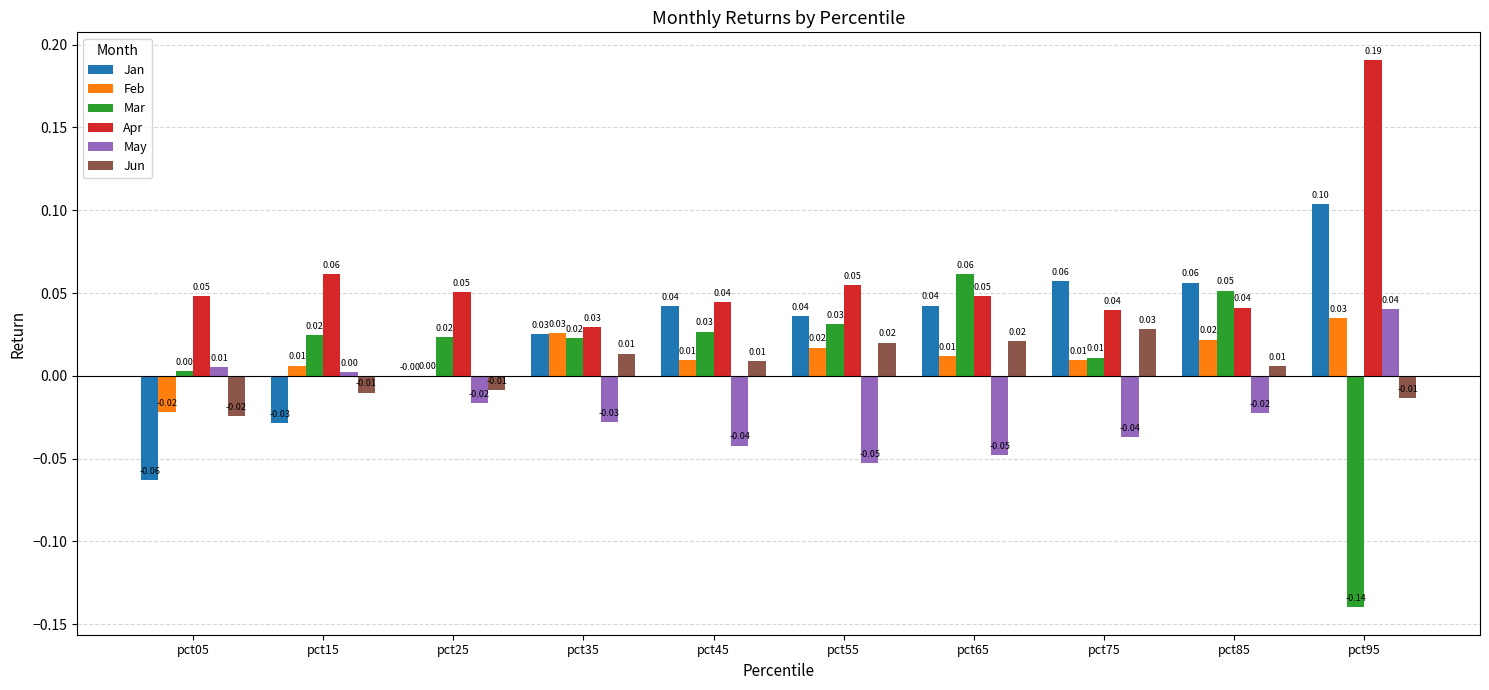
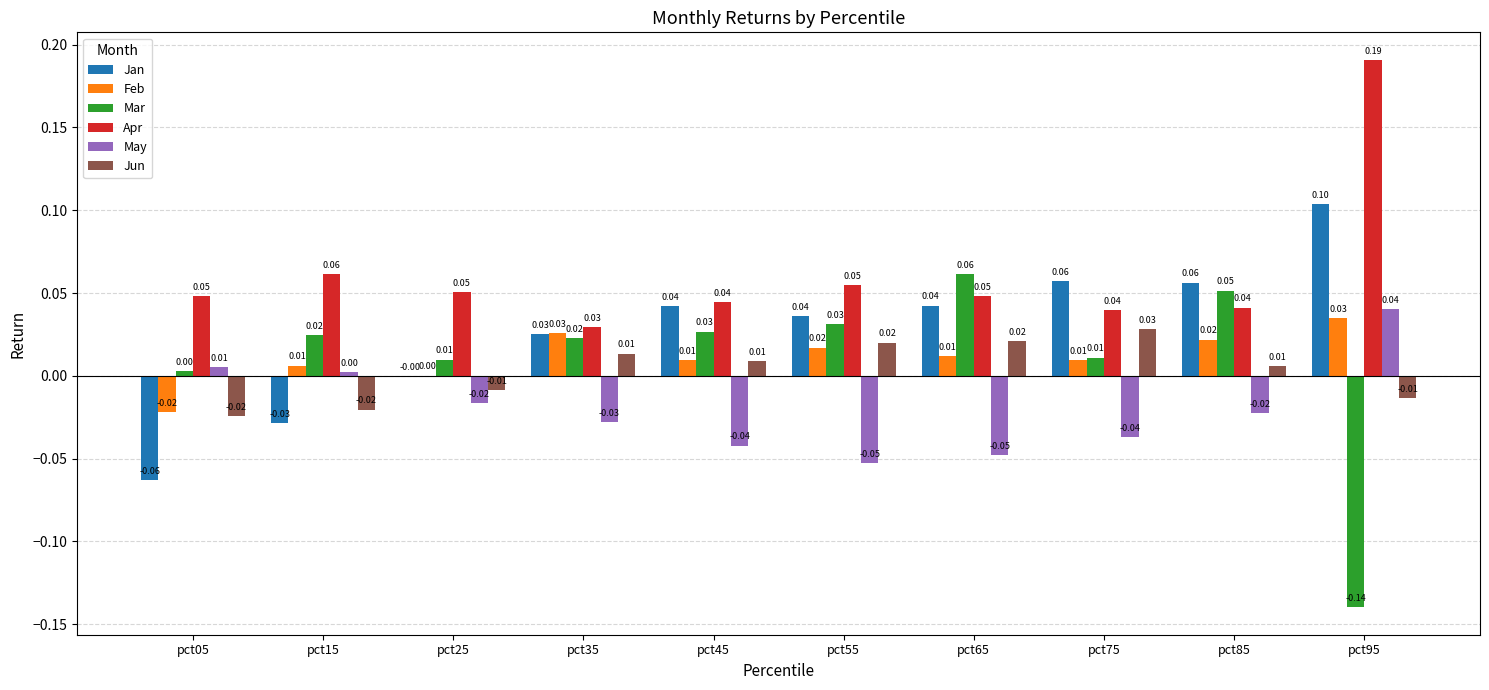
  {
    "Jan": {
      "pct05": -0.06,
      "pct15": -0.03,
      "pct25": -0.00,
      "pct35": 0.03,
      "pct45": 0.04,
      "pct55": 0.04,
      "pct65": 0.04,
      "pct75": 0.06,
      "pct85": 0.06,
      "pct95": 0.10
    },
    "Feb": {
      "pct05": -0.02,
      "pct15": 0.01,
      "pct25": 0.00,
      "pct35": 0.03,
      "pct45": 0.01,
      "pct55": 0.02,
      "pct65": 0.01,
      "pct75": 0.01,
      "pct85": 0.02,
      "pct95": 0.03
    },
    "Mar": {
      "pct05": 0.00,
      "pct15": 0.02,
-     "pct25": 0.02,
+     "pct25": 0.01,
      "pct35": 0.02,
      "pct45": 0.03,
      "pct55": 0.03,
      "pct65": 0.06,
      "pct75": 0.01,
      "pct85": 0.05,
      "pct95": -0.14
    },
    "Apr": {
      "pct05": 0.05,
      "pct15": 0.06,
      "pct25": 0.05,
      "pct35": 0.03,
      "pct45": 0.04,
      "pct55": 0.05,
      "pct65": 0.05,
      "pct75": 0.04,
      "pct85": 0.04,
      "pct95": 0.19
    },
    "May": {
      "pct05": 0.01,
      "pct15": 0.00,
      "pct25": -0.02,
      "pct35": -0.03,
      "pct45": -0.04,
      "pct55": -0.05,
      "pct65": -0.05,
      "pct75": -0.04,
      "pct85": -0.02,
      "pct95": 0.04
    },
    "Jun": {
      "pct05": -0.02,
-     "pct15": -0.01,
+     "pct15": -0.02,
      "pct25": -0.01,
      "pct35": 0.01,
      "pct45": 0.01,
      "pct55": 0.02,
      "pct65": 0.02,
      "pct75": 0.03,
      "pct85": 0.01,
      "pct95": -0.01
    }
  }
